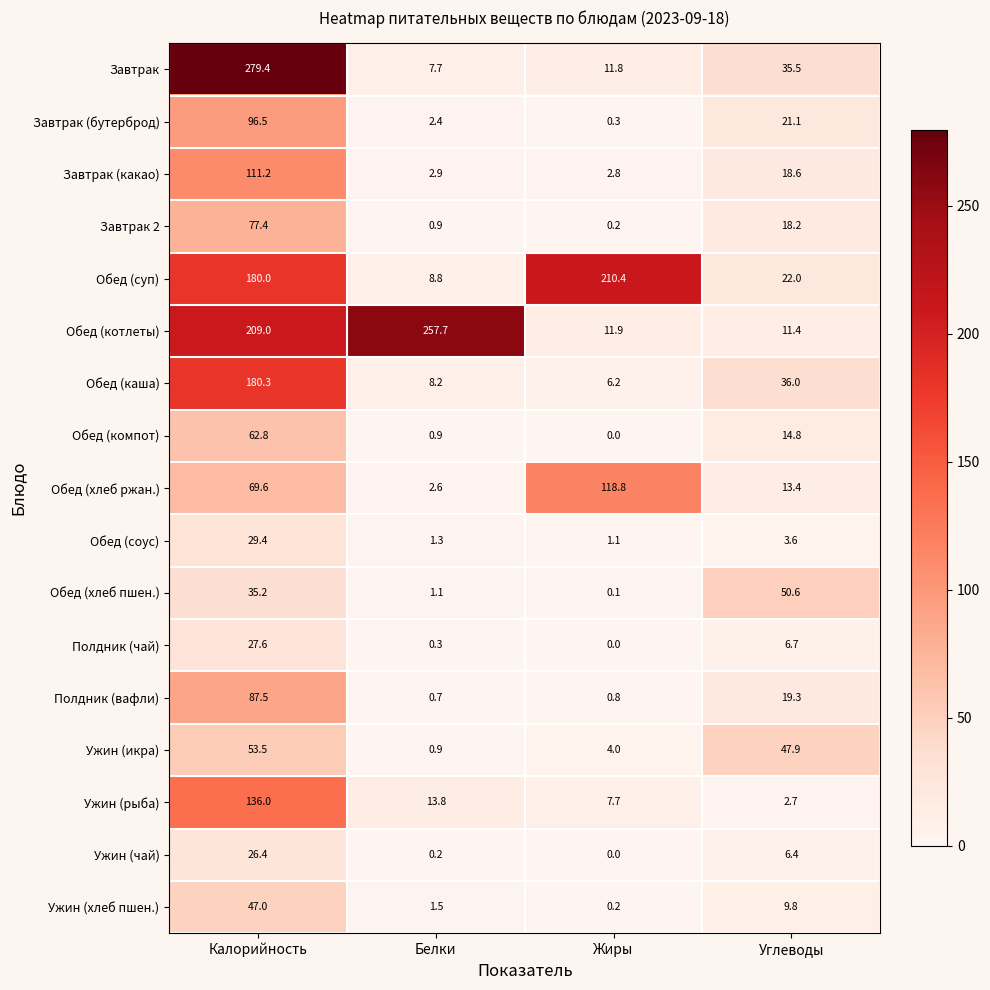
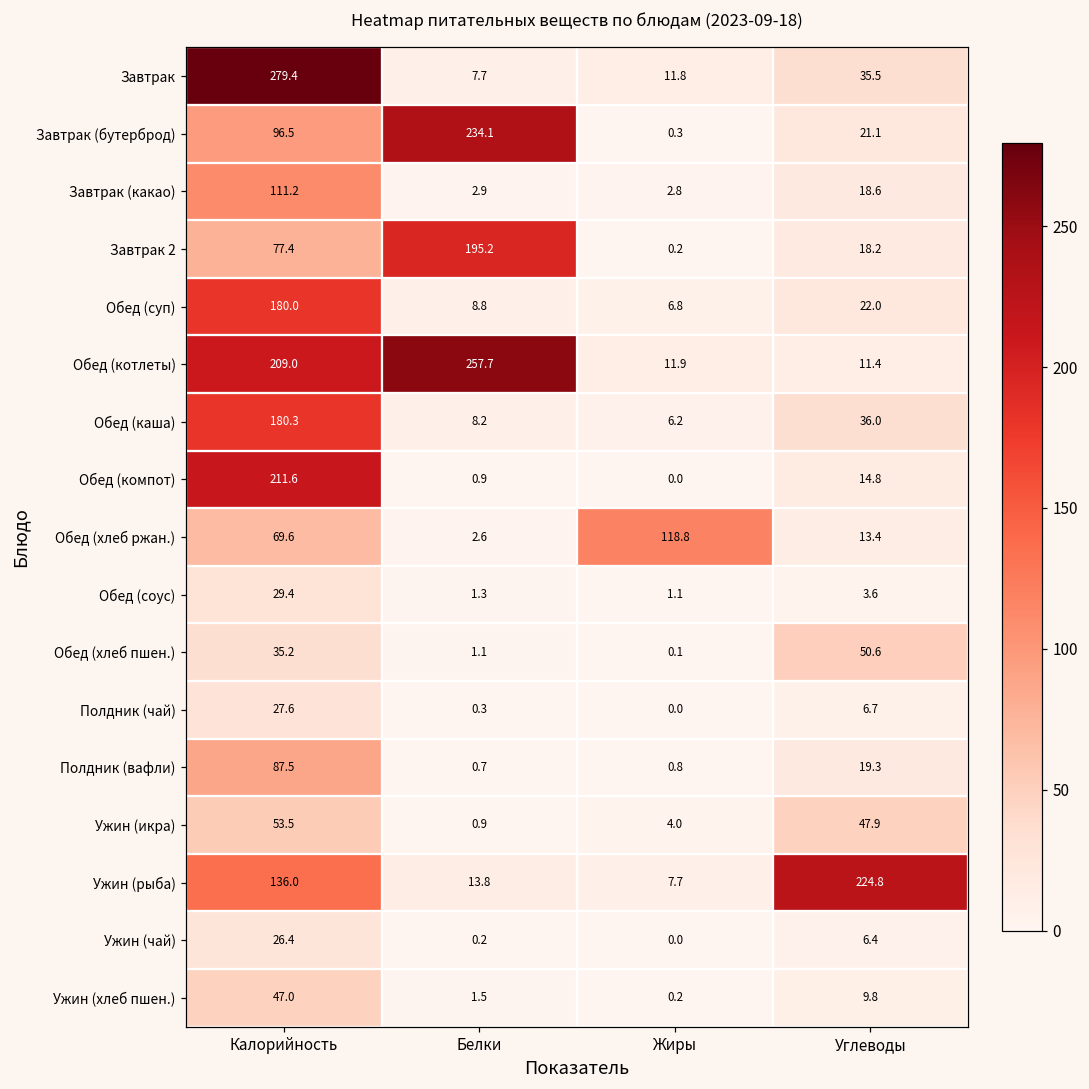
  {
    "Завтрак": {
      "Калорийность": 279.4,
      "Белки": 7.7,
      "Жиры": 11.8,
      "Углеводы": 35.5
    },
    "Завтрак (бутерброд)": {
      "Калорийность": 96.5,
-     "Белки": 2.4,
+     "Белки": 234.1,
      "Жиры": 0.3,
      "Углеводы": 21.1
    },
    "Завтрак (какао)": {
      "Калорийность": 111.2,
      "Белки": 2.9,
      "Жиры": 2.8,
      "Углеводы": 18.6
    },
    "Завтрак 2": {
      "Калорийность": 77.4,
-     "Белки": 0.9,
+     "Белки": 195.2,
      "Жиры": 0.2,
      "Углеводы": 18.2
    },
    "Обед (суп)": {
      "Калорийность": 180.0,
      "Белки": 8.8,
-     "Жиры": 210.4,
+     "Жиры": 6.8,
      "Углеводы": 22.0
    },
    "Обед (котлеты)": {
      "Калорийность": 209.0,
      "Белки": 257.7,
      "Жиры": 11.9,
      "Углеводы": 11.4
    },
    "Обед (каша)": {
      "Калорийность": 180.3,
      "Белки": 8.2,
      "Жиры": 6.2,
      "Углеводы": 36.0
    },
    "Обед (компот)": {
-     "Калорийность": 62.8,
+     "Калорийность": 211.6,
      "Белки": 0.9,
      "Жиры": 0.0,
      "Углеводы": 14.8
    },
    "Обед (хлеб ржан.)": {
      "Калорийность": 69.6,
      "Белки": 2.6,
      "Жиры": 118.8,
      "Углеводы": 13.4
    },
    "Обед (соус)": {
      "Калорийность": 29.4,
      "Белки": 1.3,
      "Жиры": 1.1,
      "Углеводы": 3.6
    },
    "Обед (хлеб пшен.)": {
      "Калорийность": 35.2,
      "Белки": 1.1,
      "Жиры": 0.1,
      "Углеводы": 50.6
    },
    "Полдник (чай)": {
      "Калорийность": 27.6,
      "Белки": 0.3,
      "Жиры": 0.0,
      "Углеводы": 6.7
    },
    "Полдник (вафли)": {
      "Калорийность": 87.5,
      "Белки": 0.7,
      "Жиры": 0.8,
      "Углеводы": 19.3
    },
    "Ужин (икра)": {
      "Калорийность": 53.5,
      "Белки": 0.9,
      "Жиры": 4.0,
      "Углеводы": 47.9
    },
    "Ужин (рыба)": {
      "Калорийность": 136.0,
      "Белки": 13.8,
      "Жиры": 7.7,
-     "Углеводы": 2.7
+     "Углеводы": 224.8
    },
    "Ужин (чай)": {
      "Калорийность": 26.4,
      "Белки": 0.2,
      "Жиры": 0.0,
      "Углеводы": 6.4
    },
    "Ужин (хлеб пшен.)": {
      "Калорийность": 47.0,
      "Белки": 1.5,
      "Жиры": 0.2,
      "Углеводы": 9.8
    }
  }
